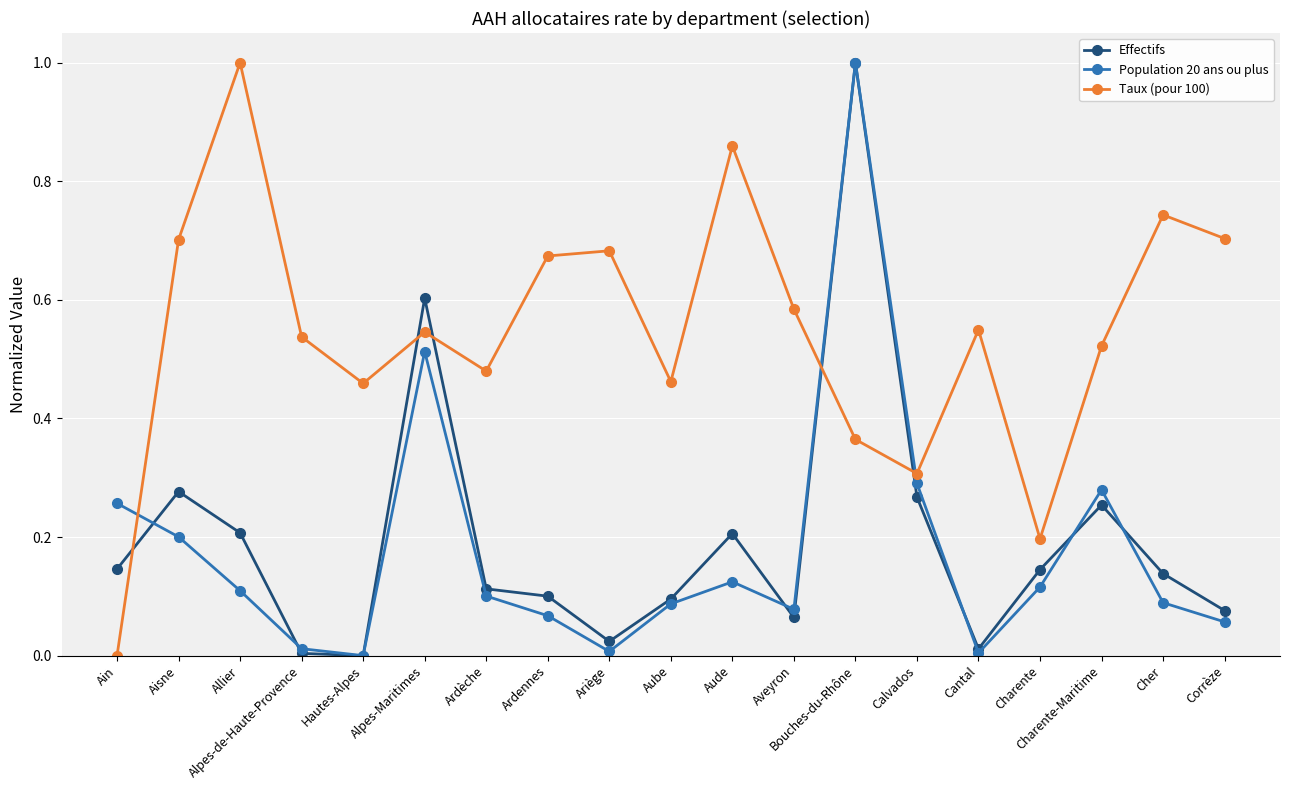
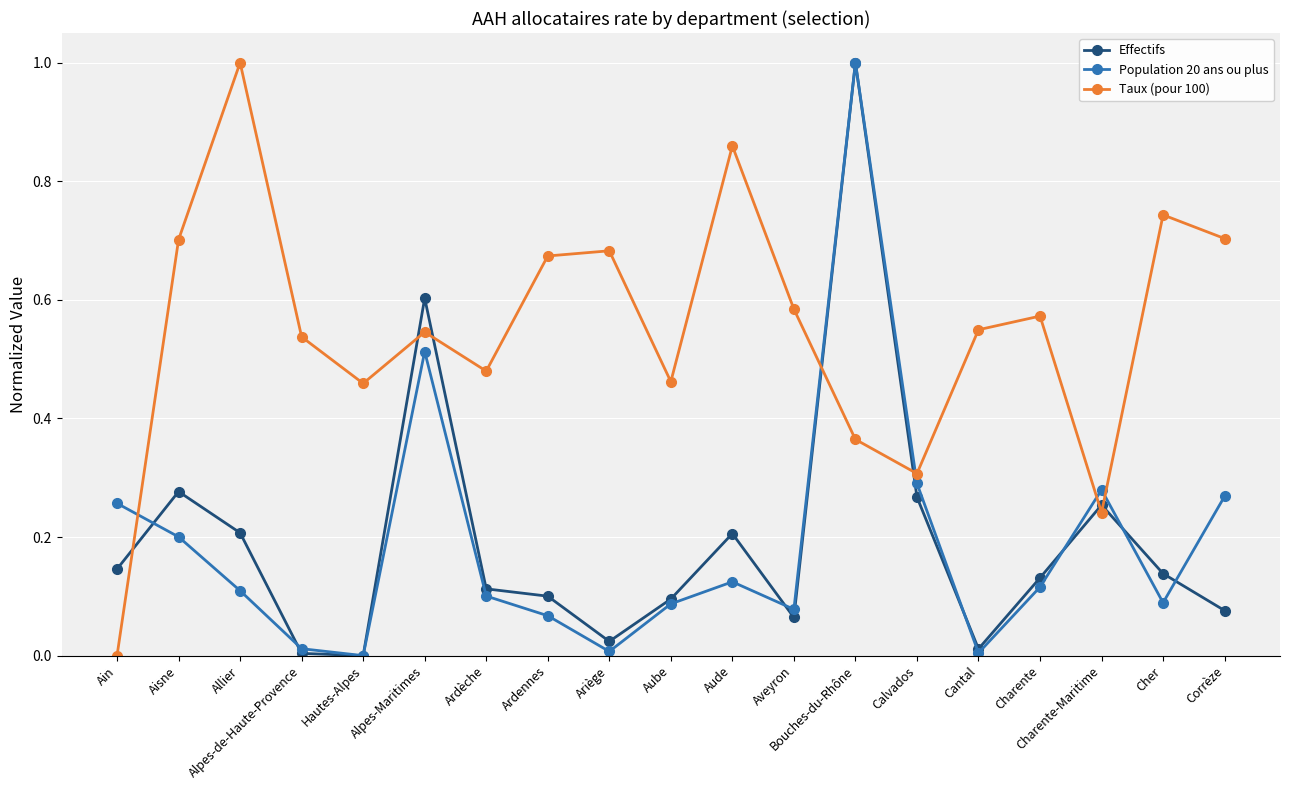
  {
    "Effectifs": {
      "Ain": 0.15,
      "Aisne": 0.28,
      "Allier": 0.21,
      "Alpes-de-Haute-Provence": 0.00,
      "Alpes-Maritimes": 0.60,
      "Ardèche": 0.11,
      "Ardennes": 0.10,
      "Ariège": 0.02,
      "Aube": 0.10,
      "Aude": 0.21,
      "Aveyron": 0.06,
      "Calvados": 0.27,
      "Cantal": 0.01,
-     "Charente": 0.15,
+     "Charente": 0.13,
      "Charente-Maritime": 0.25,
      "Cher": 0.14,
      "Corrèze": 0.08
    },
    "Population 20 ans ou plus": {
      "Ain": 0.26,
      "Aisne": 0.20,
      "Allier": 0.11,
      "Alpes-de-Haute-Provence": 0.01,
      "Alpes-Maritimes": 0.51,
      "Ardèche": 0.10,
      "Ardennes": 0.07,
      "Ariège": 0.01,
      "Aube": 0.09,
      "Aude": 0.12,
      "Aveyron": 0.08,
      "Calvados": 0.29,
      "Cantal": 0.00,
      "Charente": 0.12,
      "Charente-Maritime": 0.28,
      "Cher": 0.09,
-     "Corrèze": 0.06
+     "Corrèze": 0.27
    },
    "Taux (pour 100)": {
      "Ain": 0.00,
      "Aisne": 0.70,
      "Allier": 1.00,
      "Alpes-de-Haute-Provence": 0.54,
      "Hautes-Alpes": 0.46,
      "Alpes-Maritimes": 0.55,
      "Ardèche": 0.48,
      "Ardennes": 0.67,
      "Ariège": 0.68,
      "Aube": 0.46,
      "Aude": 0.86,
      "Aveyron": 0.58,
      "Bouches-du-Rhône": 0.36,
      "Calvados": 0.31,
      "Cantal": 0.55,
-     "Charente": 0.20,
-     "Charente-Maritime": 0.52,
+     "Charente": 0.57,
+     "Charente-Maritime": 0.24,
      "Cher": 0.74,
      "Corrèze": 0.70
    }
  }
